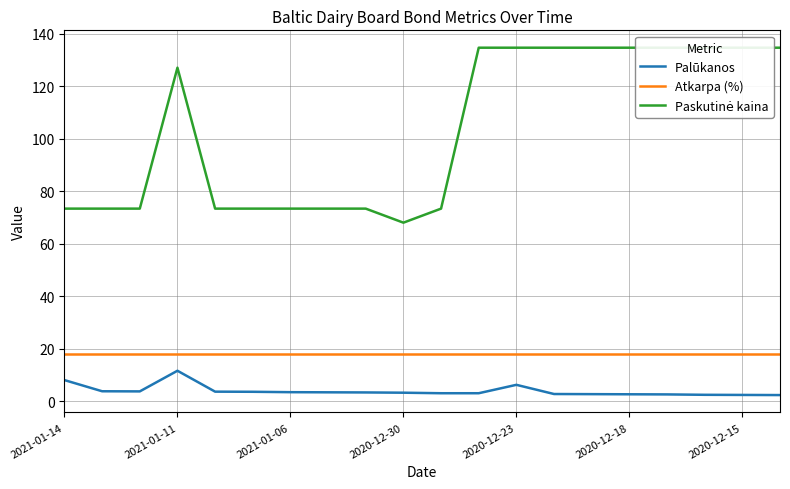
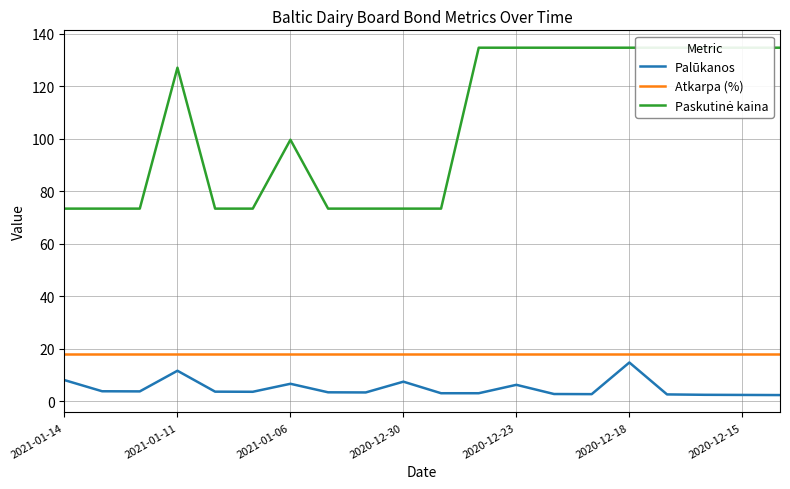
  {
    "Palūkanos": {
      "2021-01-14": 8,
      "2021-01-11": 12,
-     "2021-01-06": 4,
-     "2020-12-30": 3,
+     "2021-01-06": 7,
+     "2020-12-30": 8,
      "2020-12-23": 6,
-     "2020-12-18": 3,
+     "2020-12-18": 15,
      "2020-12-15": 2
    },
    "Atkarpa (%)": {
      "2021-01-14": 18,
      "2021-01-11": 18,
      "2021-01-06": 18,
      "2020-12-30": 18,
      "2020-12-23": 18,
      "2020-12-18": 18,
      "2020-12-15": 18
    },
    "Paskutinė kaina": {
      "2021-01-14": 73,
      "2021-01-11": 127,
-     "2021-01-06": 73,
-     "2020-12-30": 68,
+     "2021-01-06": 100,
+     "2020-12-30": 73,
      "2020-12-23": 135,
      "2020-12-18": 135
    }
  }
